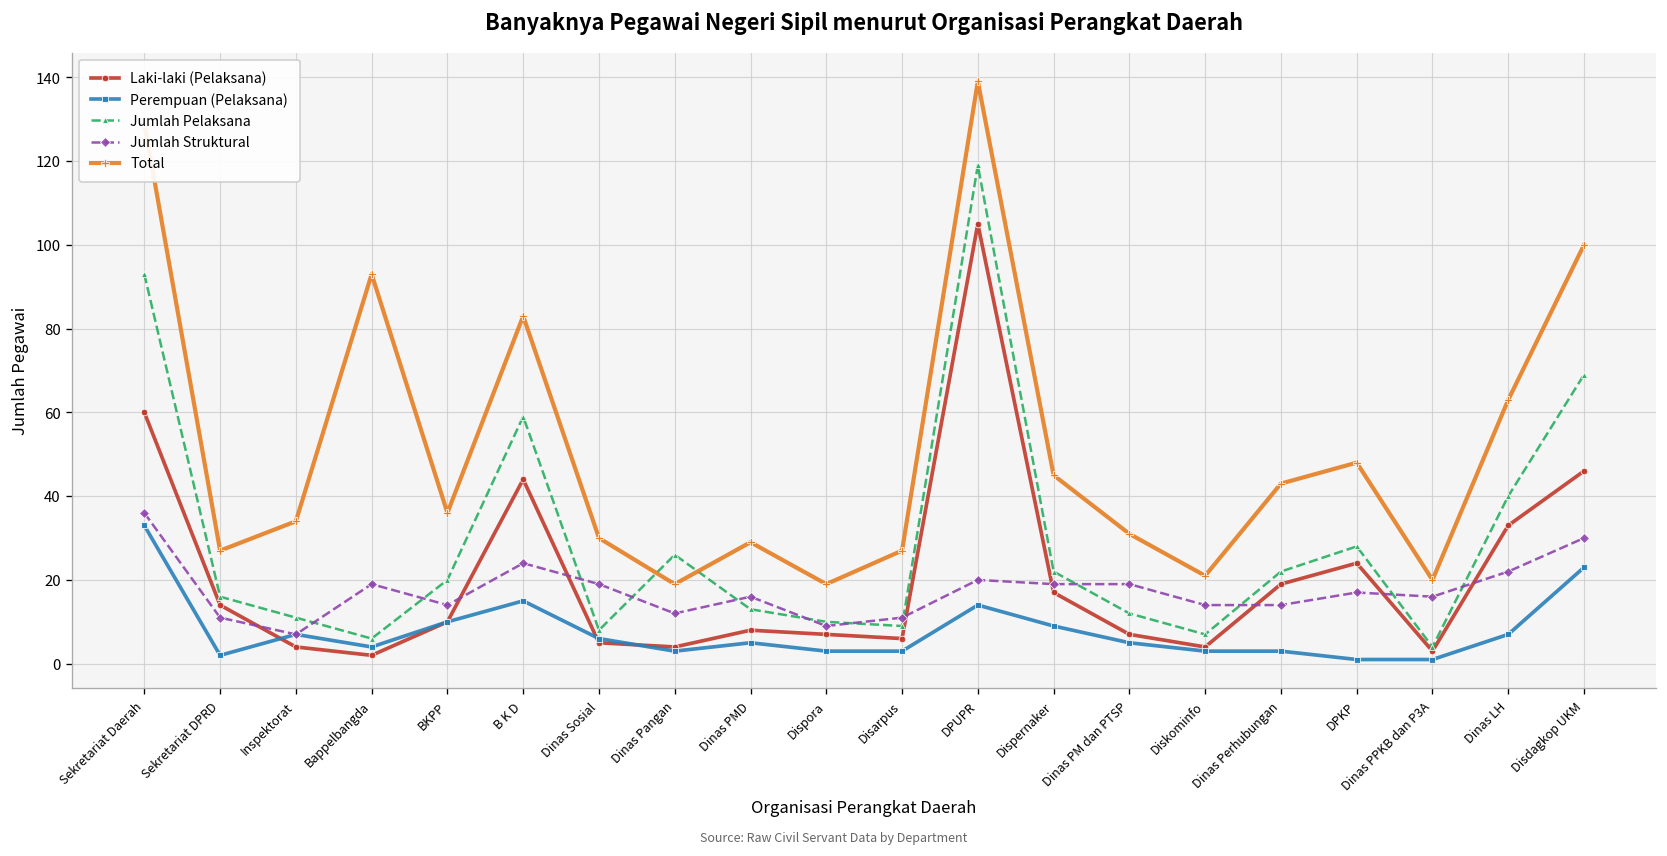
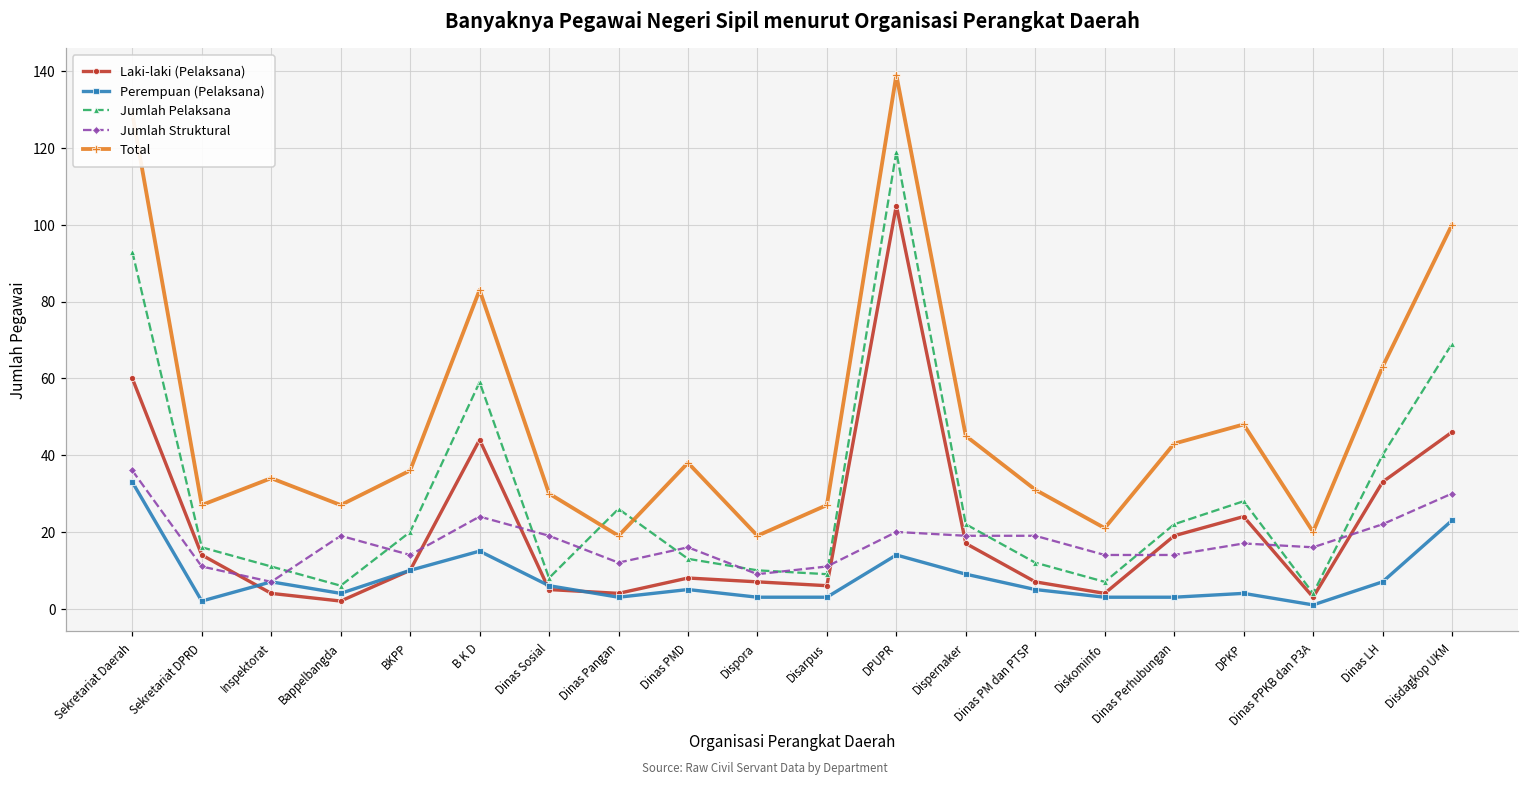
  {
    "Laki-laki (Pelaksana)": {
      "Sekretariat Daerah": 60,
      "Sekretariat DPRD": 14,
      "Inspektorat": 4,
      "Bappelbangda": 2,
      "B K D": 44,
      "Dinas Sosial": 5,
      "Dinas Pangan": 4,
      "Dinas PMD": 8,
      "Dispora": 7,
      "Disarpus": 6,
      "DPUPR": 105,
      "Dispernaker": 17,
      "Dinas PM dan PTSP": 7,
      "Diskominfo": 4,
      "Dinas Perhubungan": 19,
      "DPKP": 24,
      "Dinas PPKB dan P3A": 3,
      "Dinas LH": 33,
      "Disdagkop UKM": 46
    },
    "Perempuan (Pelaksana)": {
      "Sekretariat Daerah": 33,
      "Sekretariat DPRD": 2,
      "Bappelbangda": 4,
      "B K D": 15,
      "Dinas Sosial": 6,
      "Dinas Pangan": 3,
      "Dinas PMD": 5,
      "Dispora": 3,
      "Disarpus": 3,
      "DPUPR": 14,
      "Dispernaker": 9,
      "Dinas PM dan PTSP": 5,
      "Diskominfo": 3,
      "Dinas Perhubungan": 3,
-     "DPKP": 1,
+     "DPKP": 4,
      "Dinas PPKB dan P3A": 1,
      "Dinas LH": 7,
      "Disdagkop UKM": 23
    },
    "Jumlah Pelaksana": {
      "Sekretariat Daerah": 93,
      "Sekretariat DPRD": 16,
      "Inspektorat": 11,
      "Bappelbangda": 6,
      "BKPP": 20,
      "B K D": 59,
      "Dinas Sosial": 8,
      "Dinas Pangan": 26,
      "Dinas PMD": 13,
      "Dispora": 10,
      "Disarpus": 9,
      "DPUPR": 119,
      "Dispernaker": 22,
      "Dinas PM dan PTSP": 12,
      "Diskominfo": 7,
      "Dinas Perhubungan": 22,
      "DPKP": 28,
      "Dinas PPKB dan P3A": 4,
      "Dinas LH": 40,
      "Disdagkop UKM": 69
    },
    "Jumlah Struktural": {
      "Sekretariat Daerah": 36,
      "Sekretariat DPRD": 11,
      "Bappelbangda": 19,
      "BKPP": 14,
      "B K D": 24,
      "Dinas Sosial": 19,
      "Dinas Pangan": 12,
      "Dinas PMD": 16,
      "Dispora": 9,
      "Disarpus": 11,
      "DPUPR": 20,
      "Dispernaker": 19,
      "Dinas PM dan PTSP": 19,
      "Diskominfo": 14,
      "Dinas Perhubungan": 14,
      "DPKP": 17,
      "Dinas PPKB dan P3A": 16,
      "Dinas LH": 22,
      "Disdagkop UKM": 30
    },
    "Total": {
      "Sekretariat DPRD": 27,
      "Inspektorat": 34,
-     "Bappelbangda": 93,
+     "Bappelbangda": 27,
      "BKPP": 36,
      "B K D": 83,
      "Dinas Sosial": 30,
      "Dinas Pangan": 19,
-     "Dinas PMD": 29,
+     "Dinas PMD": 38,
      "Dispora": 19,
      "Disarpus": 27,
      "DPUPR": 139,
      "Dispernaker": 45,
      "Dinas PM dan PTSP": 31,
      "Diskominfo": 21,
      "Dinas Perhubungan": 43,
      "DPKP": 48,
      "Dinas PPKB dan P3A": 20,
      "Dinas LH": 63,
      "Disdagkop UKM": 100
    }
  }
